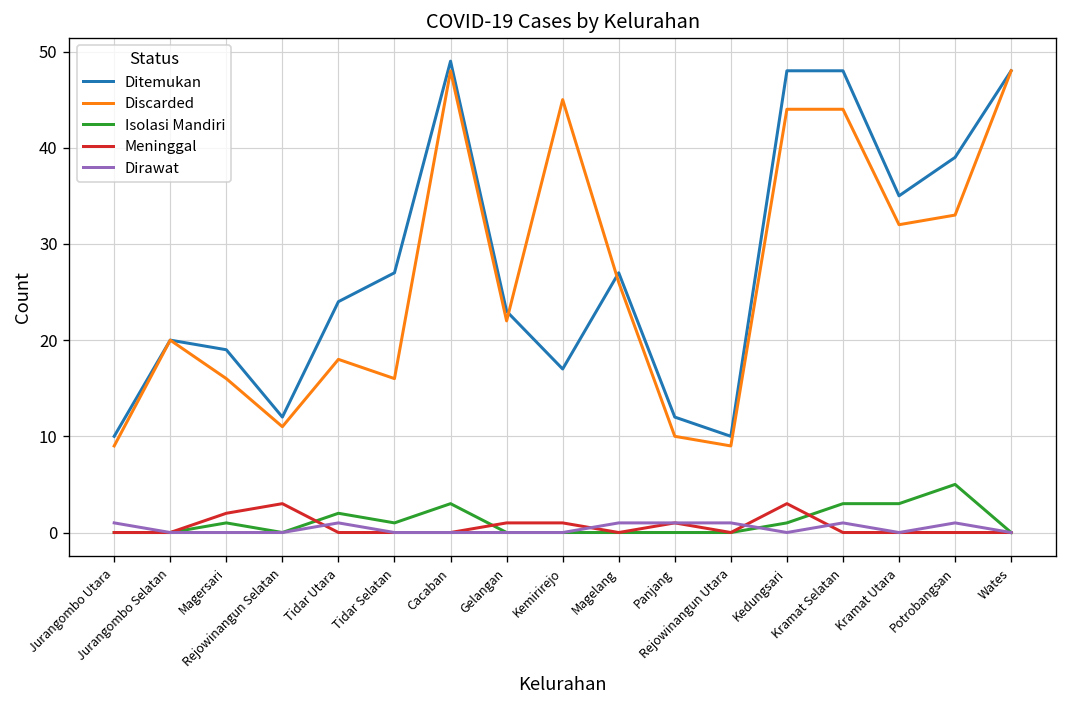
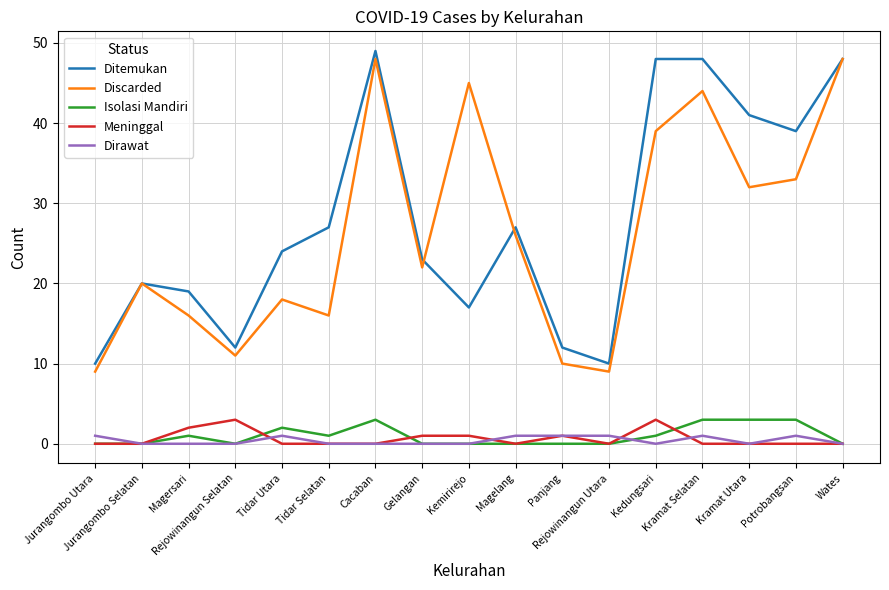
  {
    "Ditemukan": {
      "Jurangombo Utara": 10,
      "Magersari": 19,
      "Rejowinangun Selatan": 12,
      "Tidar Utara": 24,
      "Tidar Selatan": 27,
      "Cacaban": 49,
      "Gelangan": 23,
      "Kemirirejo": 17,
      "Magelang": 27,
      "Panjang": 12,
      "Rejowinangun Utara": 10,
      "Kedungsari": 48,
      "Kramat Selatan": 48,
-     "Kramat Utara": 35,
+     "Kramat Utara": 41,
      "Potrobangsan": 39
    },
    "Discarded": {
      "Jurangombo Utara": 9,
      "Magersari": 16,
      "Rejowinangun Selatan": 11,
      "Tidar Utara": 18,
      "Tidar Selatan": 16,
      "Cacaban": 48,
      "Gelangan": 22,
      "Kemirirejo": 45,
      "Magelang": 26,
      "Panjang": 10,
      "Rejowinangun Utara": 9,
-     "Kedungsari": 44,
+     "Kedungsari": 39,
      "Kramat Selatan": 44,
      "Kramat Utara": 32,
      "Potrobangsan": 33
    },
    "Isolasi Mandiri": {
      "Magersari": 1,
      "Tidar Utara": 2,
      "Tidar Selatan": 1,
      "Cacaban": 3,
      "Panjang": 0,
      "Kedungsari": 1,
      "Kramat Selatan": 3,
      "Kramat Utara": 3,
-     "Potrobangsan": 5
+     "Potrobangsan": 3
    },
    "Meninggal": {
      "Magersari": 2,
      "Rejowinangun Selatan": 3,
      "Tidar Utara": 0,
      "Gelangan": 1,
      "Kemirirejo": 1,
      "Kedungsari": 3,
      "Kramat Selatan": 0,
      "Potrobangsan": 0
    },
    "Dirawat": {
      "Jurangombo Utara": 1,
      "Magersari": 0,
      "Tidar Utara": 1,
      "Magelang": 1,
      "Rejowinangun Utara": 1,
      "Kedungsari": 0,
      "Kramat Selatan": 1,
      "Potrobangsan": 1
    }
  }
